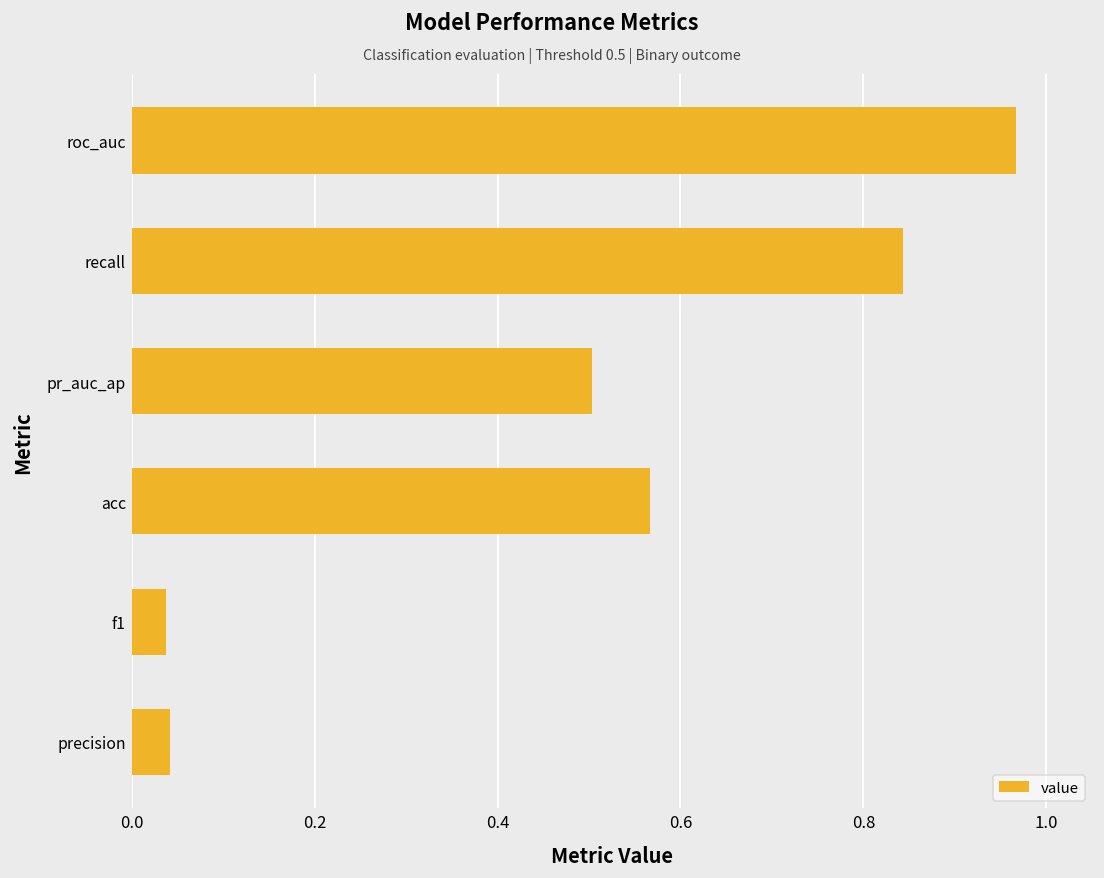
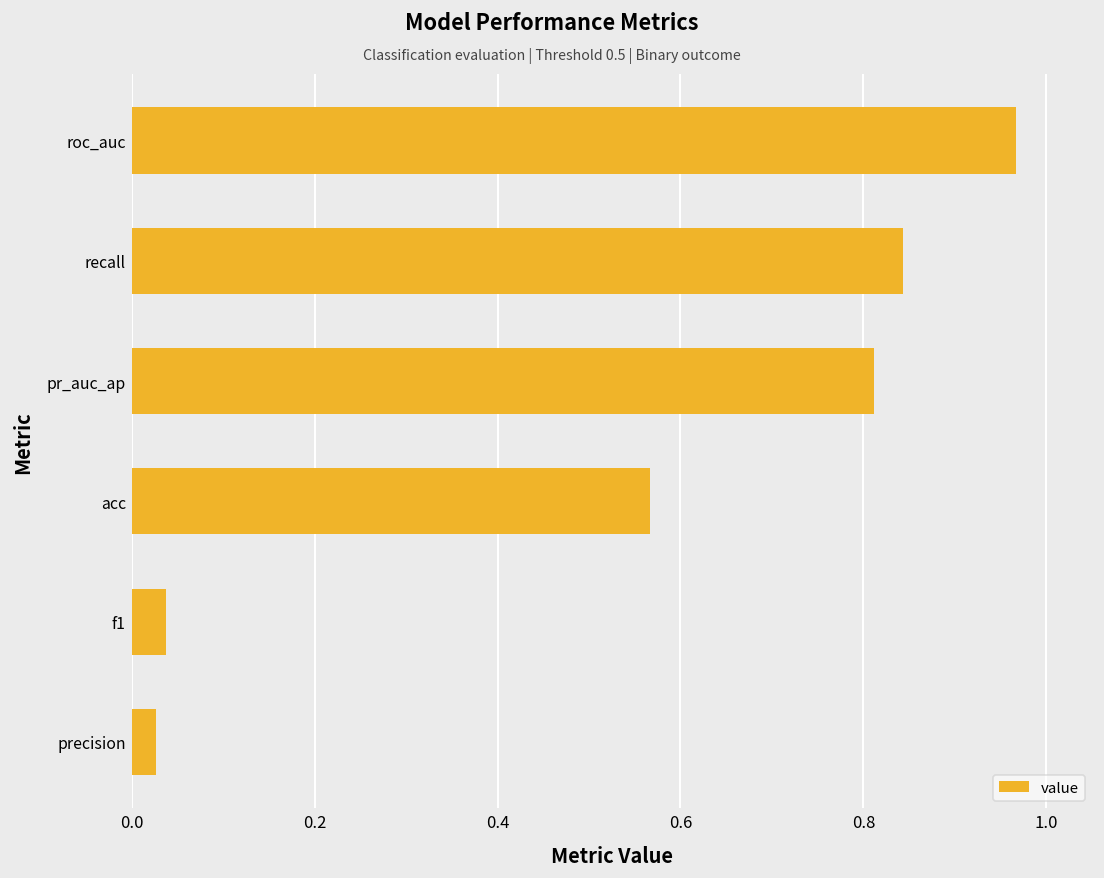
  {
    "roc_auc": 0.97,
    "recall": 0.84,
-   "pr_auc_ap": 0.50,
+   "pr_auc_ap": 0.81,
    "acc": 0.57,
    "f1": 0.04,
-   "precision": 0.04
+   "precision": 0.03
  }
